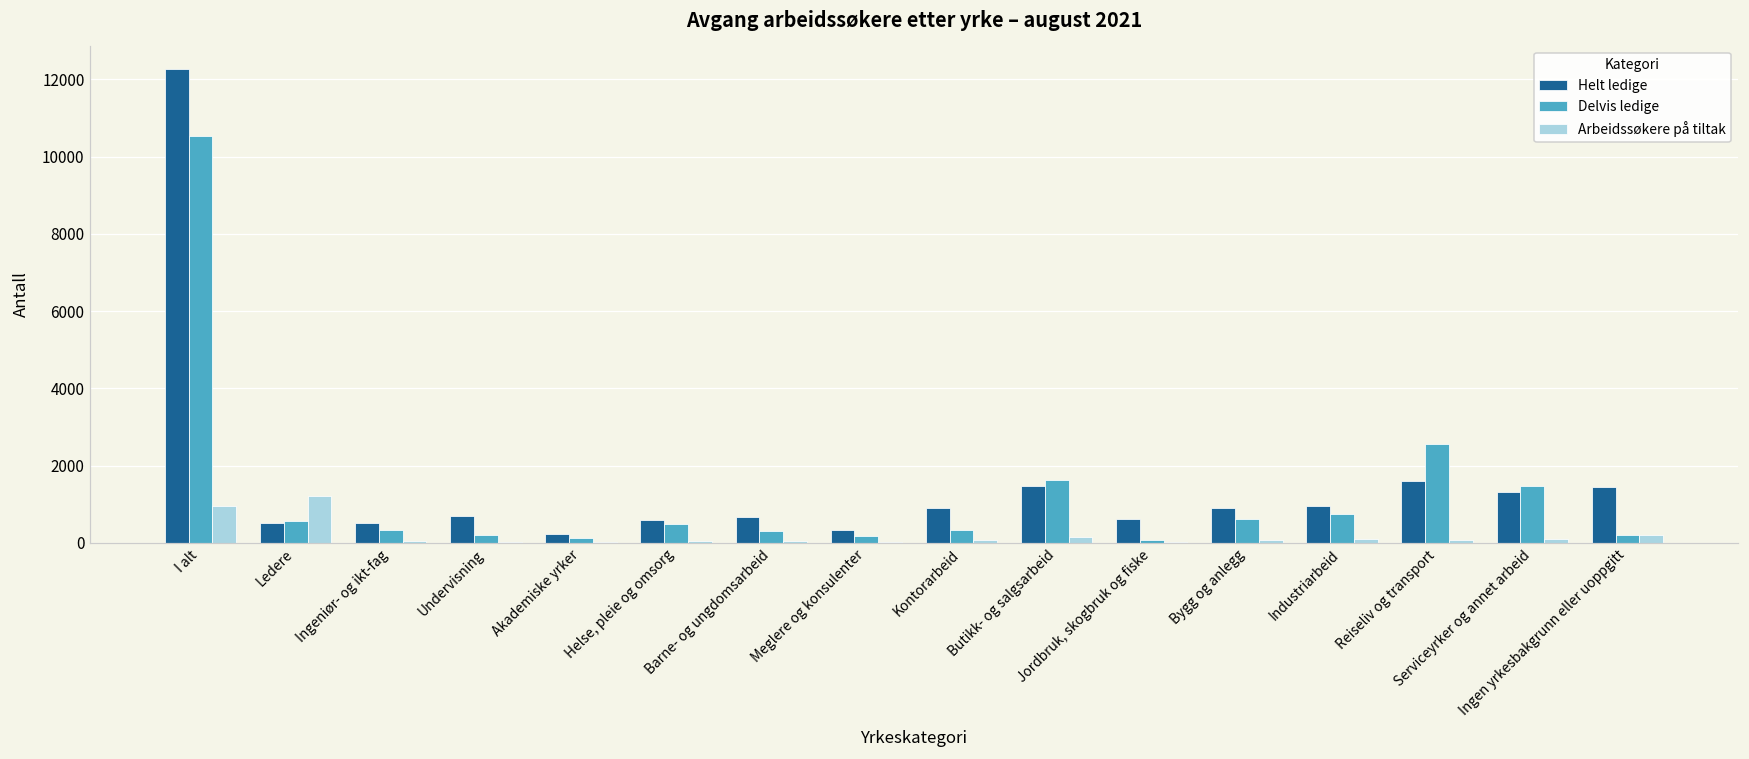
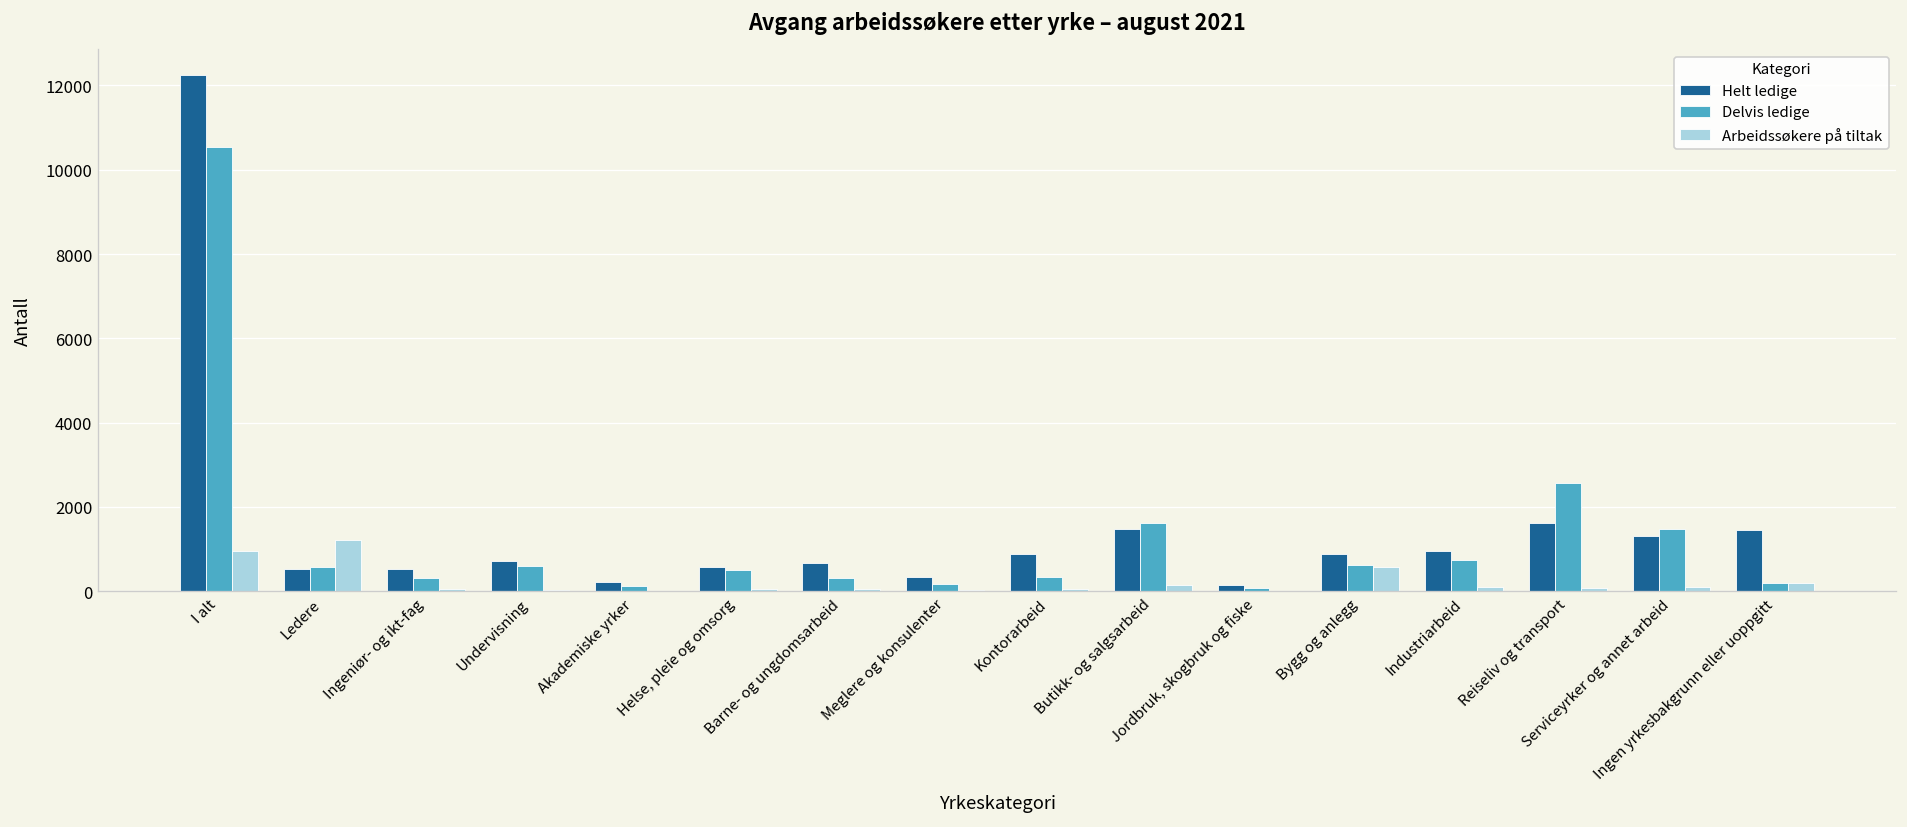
  {
    "Helt ledige": {
      "I alt": 12300,
      "Ledere": 500,
      "Ingeniør- og ikt-fag": 500,
      "Undervisning": 700,
      "Akademiske yrker": 200,
      "Helse, pleie og omsorg": 600,
      "Barne- og ungdomsarbeid": 700,
      "Meglere og konsulenter": 300,
      "Kontorarbeid": 900,
      "Butikk- og salgsarbeid": 1500,
-     "Jordbruk, skogbruk og fiske": 600,
+     "Jordbruk, skogbruk og fiske": 100,
      "Bygg og anlegg": 900,
      "Industriarbeid": 900,
      "Reiseliv og transport": 1600,
      "Serviceyrker og annet arbeid": 1300,
      "Ingen yrkesbakgrunn eller uoppgitt": 1500
    },
    "Delvis ledige": {
      "I alt": 10500,
      "Ledere": 600,
      "Ingeniør- og ikt-fag": 300,
-     "Undervisning": 200,
+     "Undervisning": 600,
      "Akademiske yrker": 100,
      "Helse, pleie og omsorg": 500,
      "Barne- og ungdomsarbeid": 300,
      "Meglere og konsulenter": 200,
      "Kontorarbeid": 300,
      "Butikk- og salgsarbeid": 1600,
      "Bygg og anlegg": 600,
      "Industriarbeid": 700,
      "Reiseliv og transport": 2600,
      "Serviceyrker og annet arbeid": 1500,
      "Ingen yrkesbakgrunn eller uoppgitt": 200
    },
    "Arbeidssøkere på tiltak": {
      "I alt": 900,
      "Ledere": 1200,
      "Butikk- og salgsarbeid": 100,
-     "Bygg og anlegg": 100,
+     "Bygg og anlegg": 600,
      "Industriarbeid": 100,
      "Reiseliv og transport": 100,
      "Serviceyrker og annet arbeid": 100,
      "Ingen yrkesbakgrunn eller uoppgitt": 200
    }
  }
